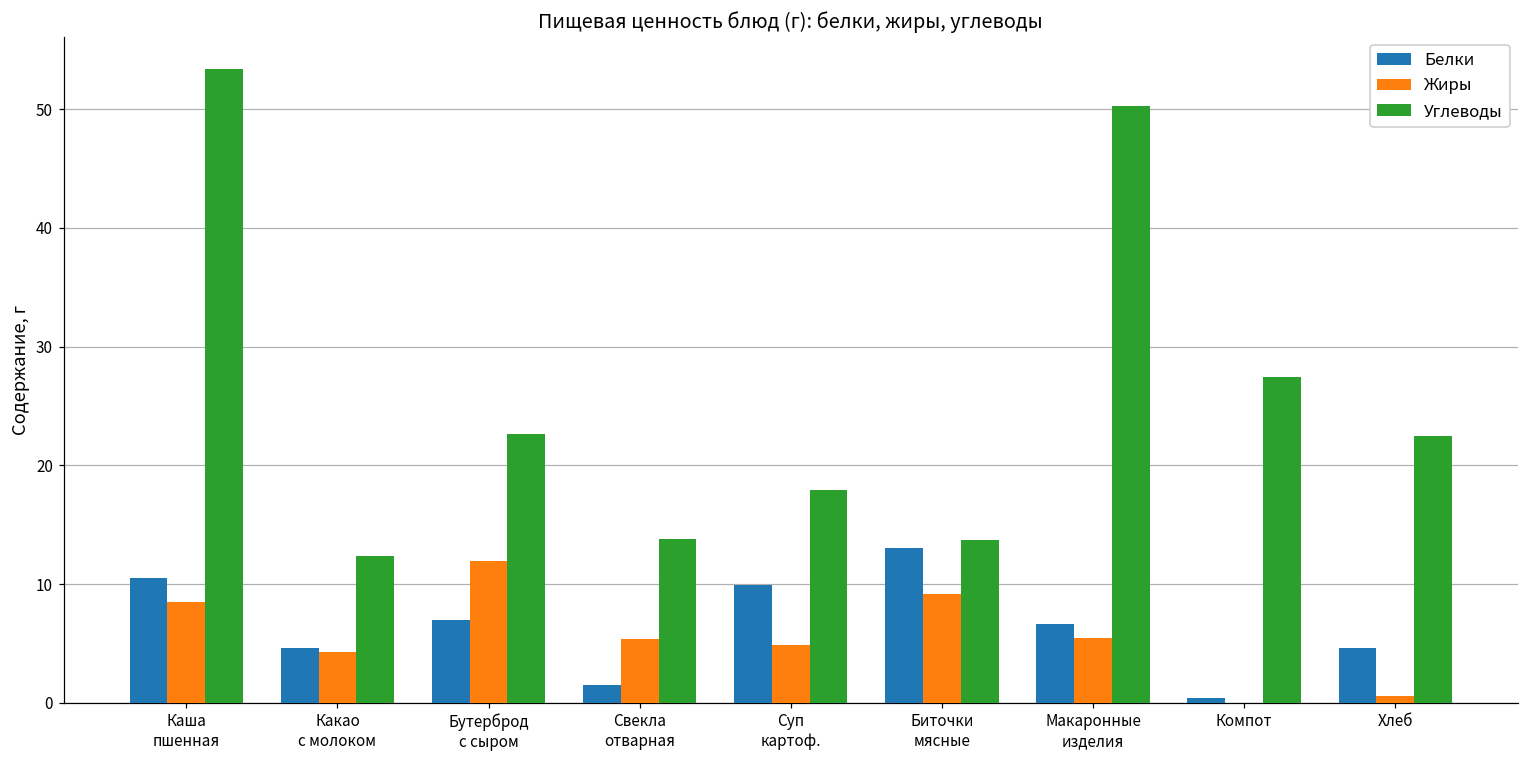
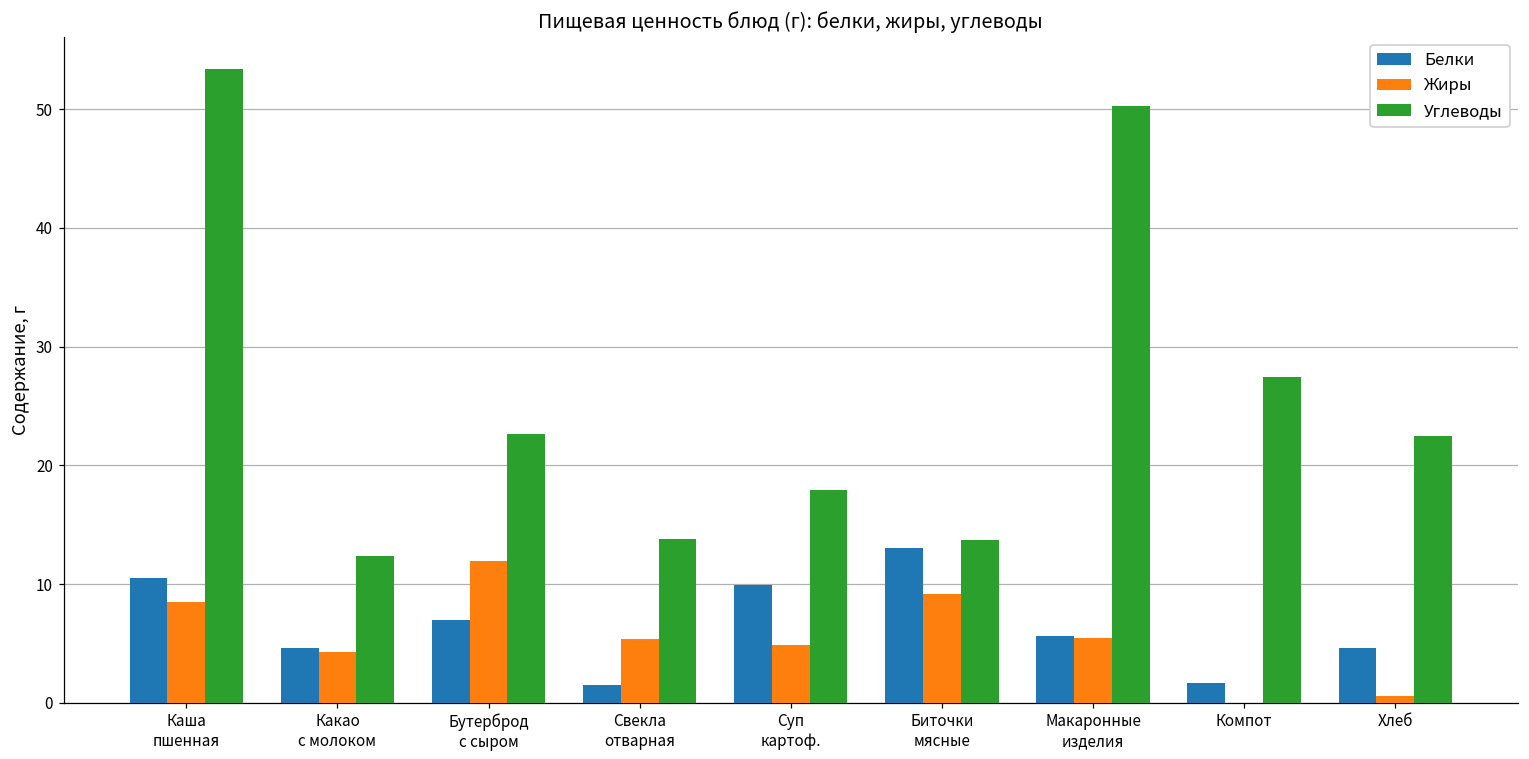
  {
    "Белки": {
      "Каша пшенная": 10.5,
      "Какао с молоком": 4.6,
      "Бутерброд с сыром": 7.0,
      "Свекла отварная": 1.5,
      "Суп картоф.": 9.9,
      "Биточки мясные": 13.0,
-     "Макаронные изделия": 6.7,
-     "Компот": 0.4,
+     "Макаронные изделия": 5.6,
+     "Компот": 1.7,
      "Хлеб": 4.6
    },
    "Жиры": {
      "Каша пшенная": 8.5,
      "Какао с молоком": 4.3,
      "Бутерброд с сыром": 11.9,
      "Свекла отварная": 5.3,
      "Суп картоф.": 4.9,
      "Биточки мясные": 9.2,
      "Макаронные изделия": 5.5,
      "Компот": 0.0,
      "Хлеб": 0.6
    },
    "Углеводы": {
      "Каша пшенная": 53.4,
      "Какао с молоком": 12.4,
      "Бутерброд с сыром": 22.6,
      "Свекла отварная": 13.8,
      "Суп картоф.": 18.0,
      "Биточки мясные": 13.7,
      "Макаронные изделия": 50.2,
      "Компот": 27.4,
      "Хлеб": 22.5
    }
  }
